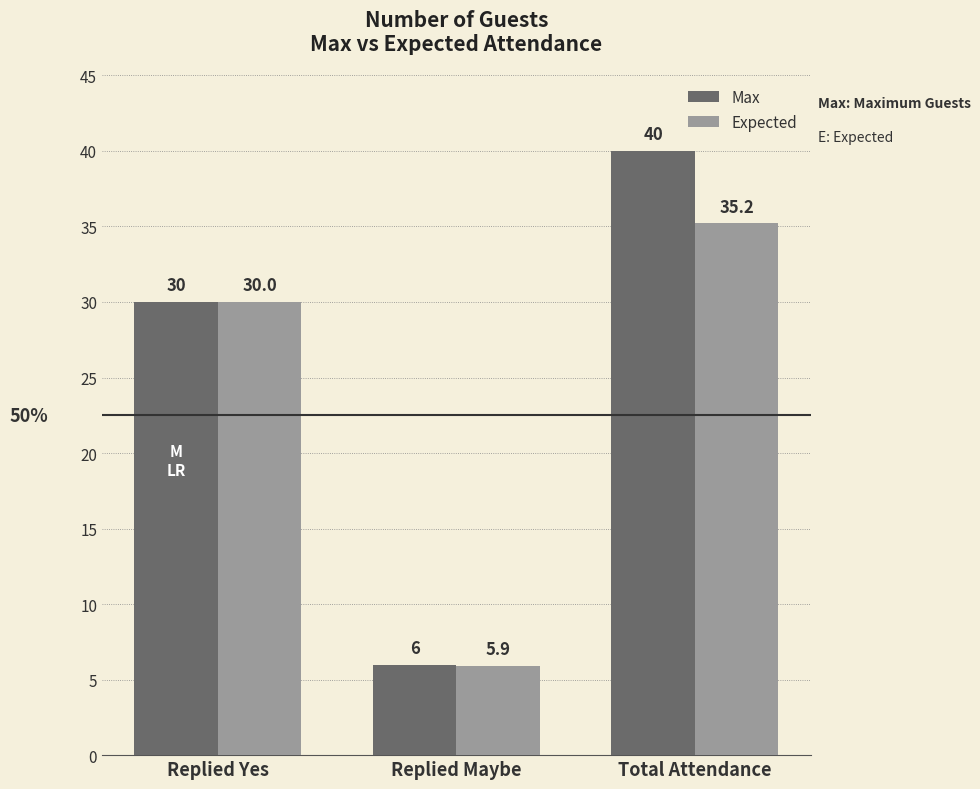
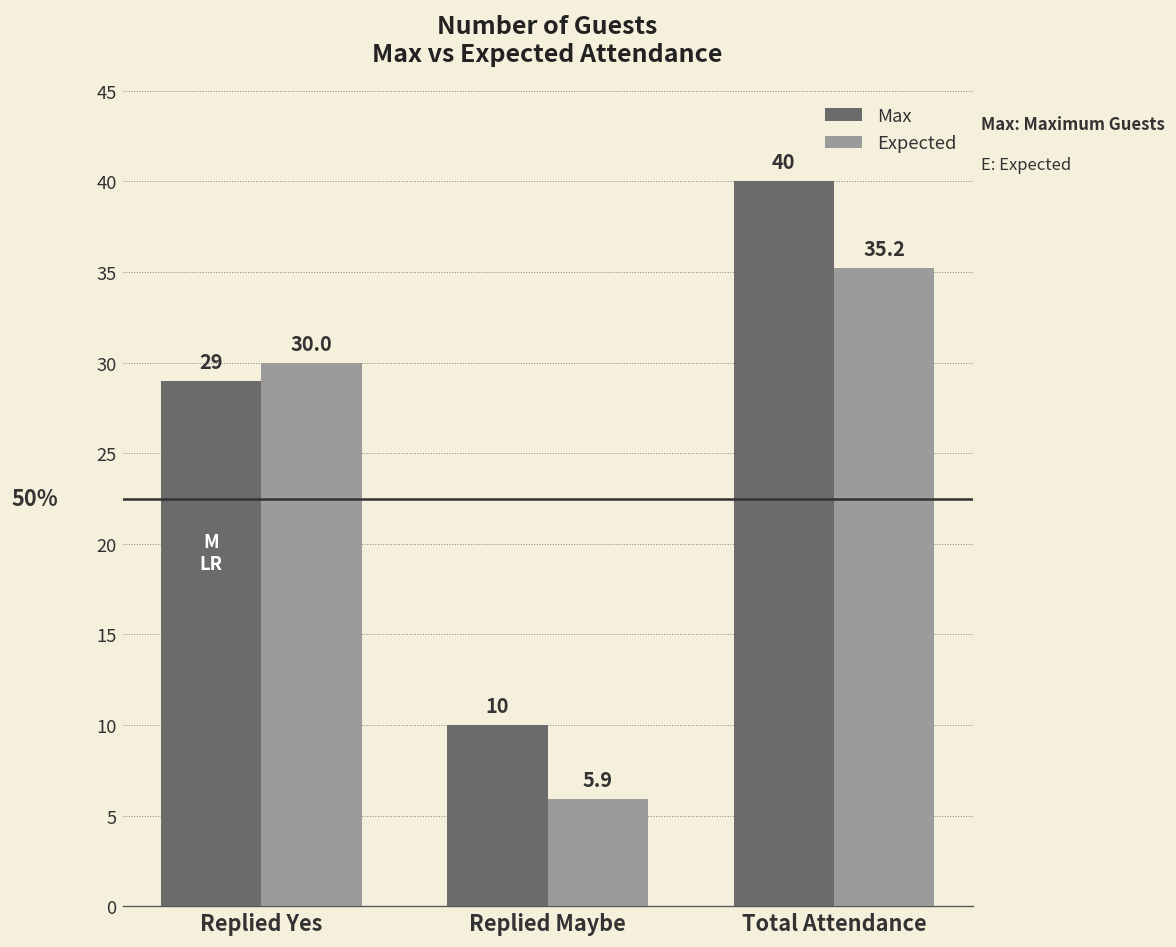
  {
    "Max": {
-     "Replied Yes": 30,
-     "Replied Maybe": 6,
+     "Replied Yes": 29,
+     "Replied Maybe": 10,
      "Total Attendance": 40
    },
    "Expected": {
      "Replied Yes": 30.0,
      "Replied Maybe": 5.9,
      "Total Attendance": 35.2
    }
  }
